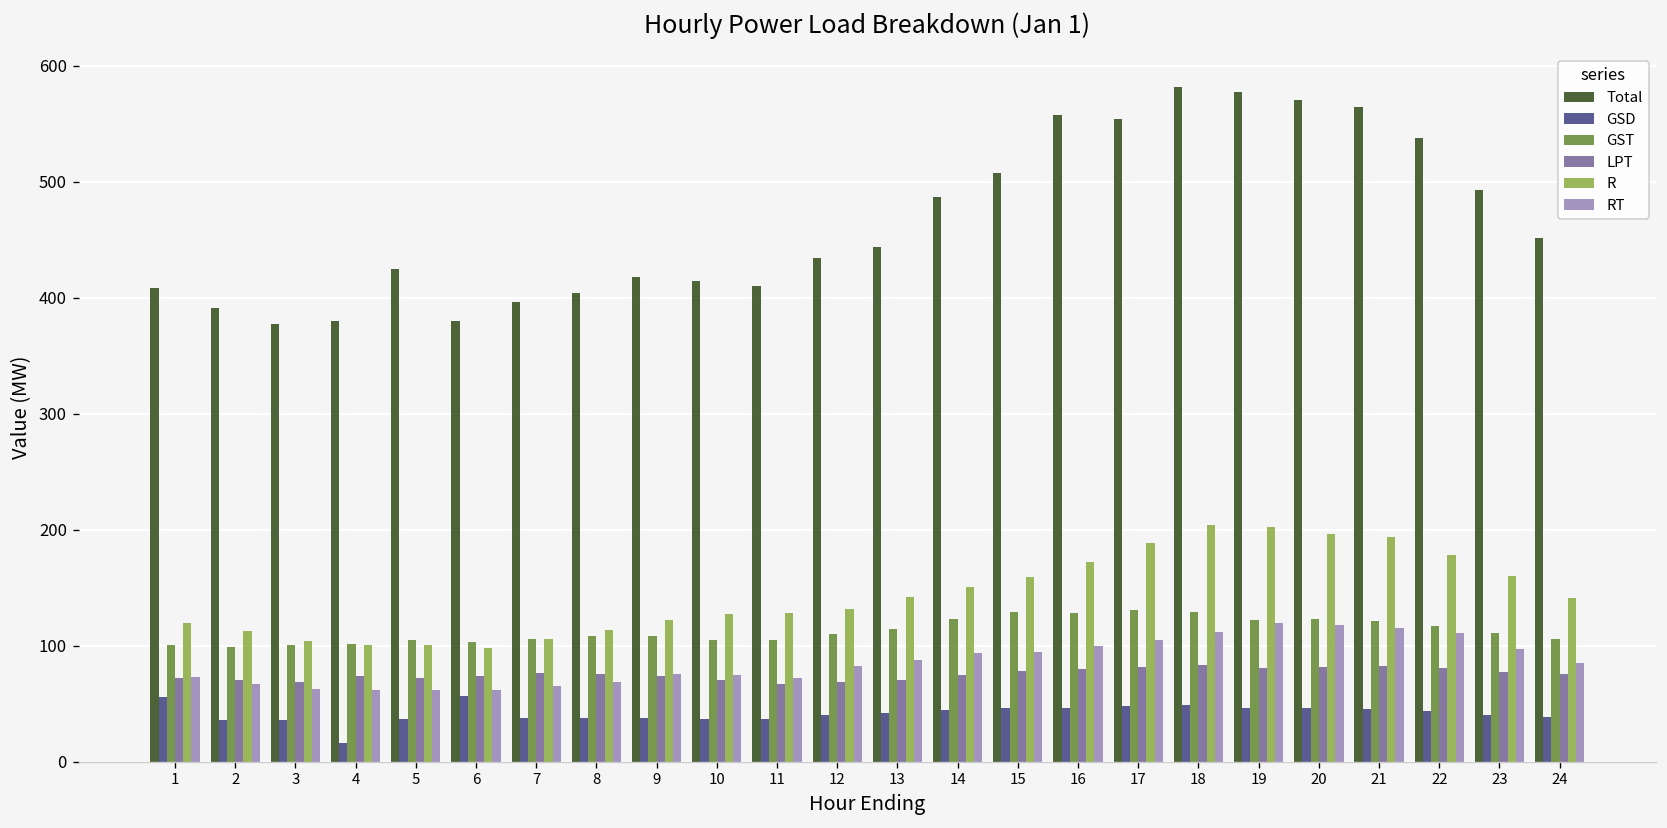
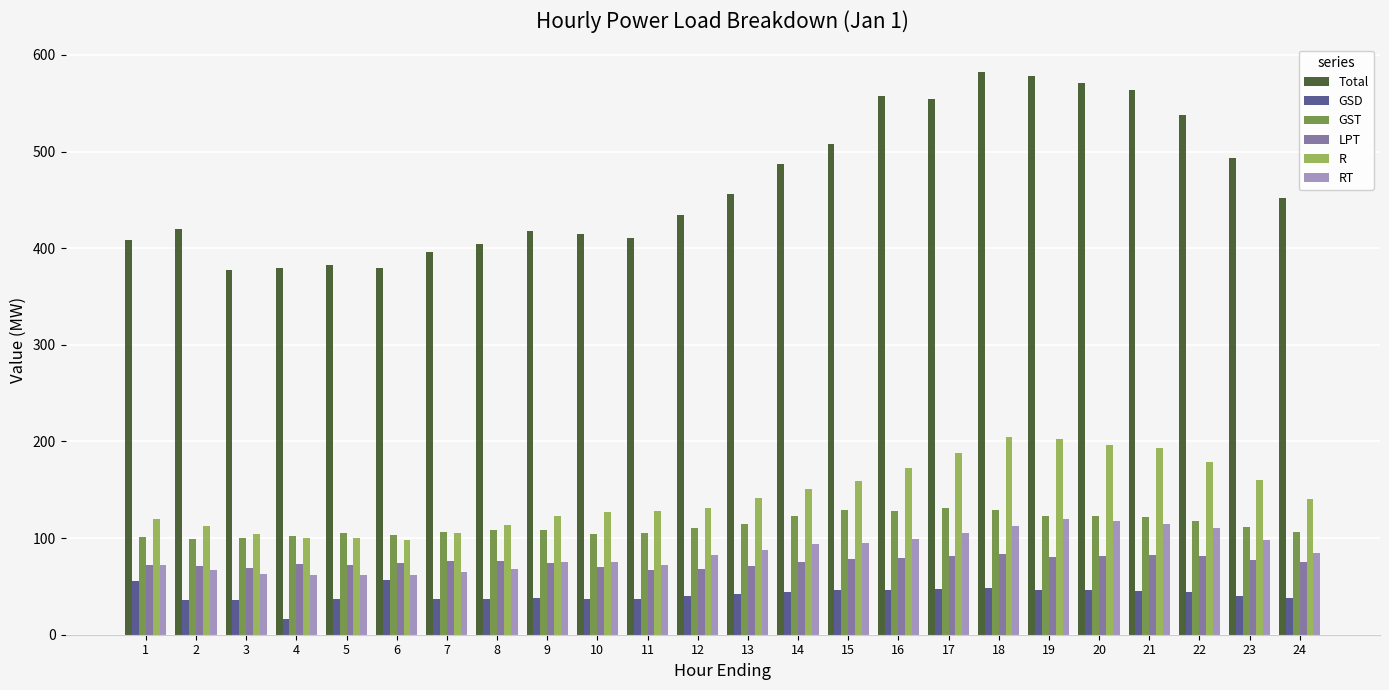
  {
    "Total": {
      "1": 410,
-     "2": 390,
+     "2": 420,
      "3": 380,
      "4": 380,
-     "5": 430,
+     "5": 380,
      "6": 380,
      "7": 400,
      "8": 400,
      "9": 420,
      "10": 410,
      "11": 410,
      "12": 430,
-     "13": 440,
+     "13": 460,
      "14": 490,
      "15": 510,
      "16": 560,
      "17": 550,
      "18": 580,
      "19": 580,
      "20": 570,
      "21": 560,
      "22": 540,
      "23": 490,
      "24": 450
    },
    "GSD": {
      "1": 60,
      "2": 40,
      "3": 40,
      "4": 20,
      "5": 40,
      "6": 60,
      "7": 40,
      "8": 40,
      "9": 40,
      "10": 40,
      "11": 40,
      "12": 40,
      "13": 40,
      "14": 40,
      "15": 50,
      "16": 50,
      "17": 50,
      "18": 50,
      "19": 50,
      "20": 50,
      "21": 50,
      "22": 40,
      "23": 40,
      "24": 40
    }
  }
